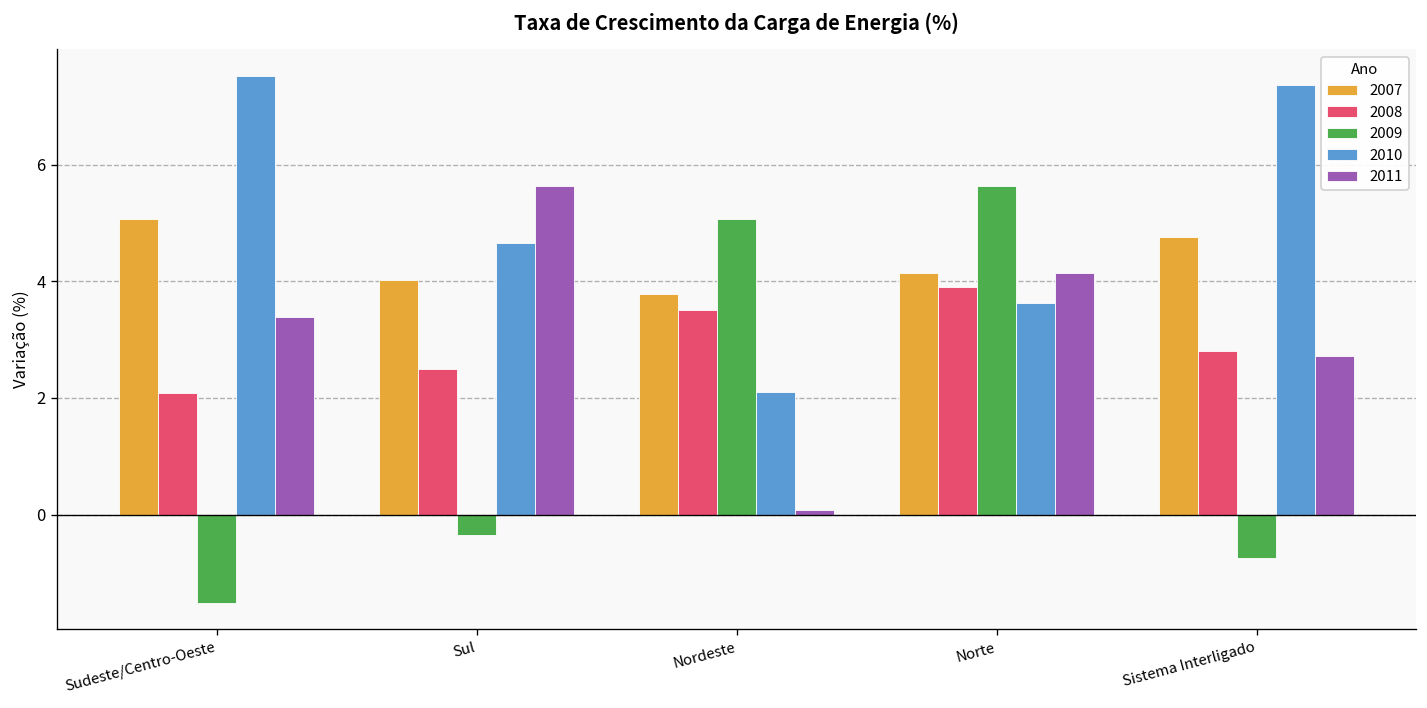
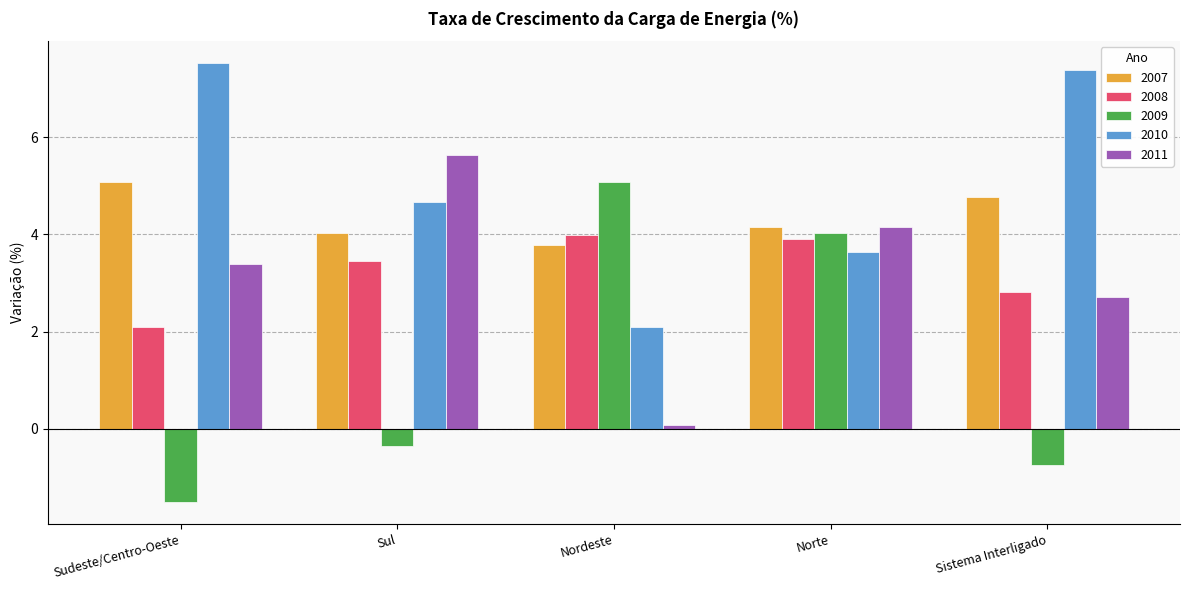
  {
    "2007": {
      "Sudeste/Centro-Oeste": 5.1,
      "Sul": 4.0,
      "Nordeste": 3.8,
      "Norte": 4.1,
      "Sistema Interligado": 4.8
    },
    "2008": {
      "Sudeste/Centro-Oeste": 2.1,
-     "Sul": 2.5,
-     "Nordeste": 3.5,
+     "Sul": 3.5,
+     "Nordeste": 4.0,
      "Norte": 3.9,
      "Sistema Interligado": 2.8
    },
    "2009": {
      "Sudeste/Centro-Oeste": -1.5,
      "Sul": -0.3,
      "Nordeste": 5.1,
-     "Norte": 5.6,
+     "Norte": 4.0,
      "Sistema Interligado": -0.8
    },
    "2010": {
      "Sudeste/Centro-Oeste": 7.5,
      "Sul": 4.7,
      "Nordeste": 2.1,
      "Norte": 3.6,
      "Sistema Interligado": 7.4
    },
    "2011": {
      "Sudeste/Centro-Oeste": 3.4,
      "Sul": 5.6,
      "Nordeste": 0.1,
      "Norte": 4.1,
      "Sistema Interligado": 2.7
    }
  }
